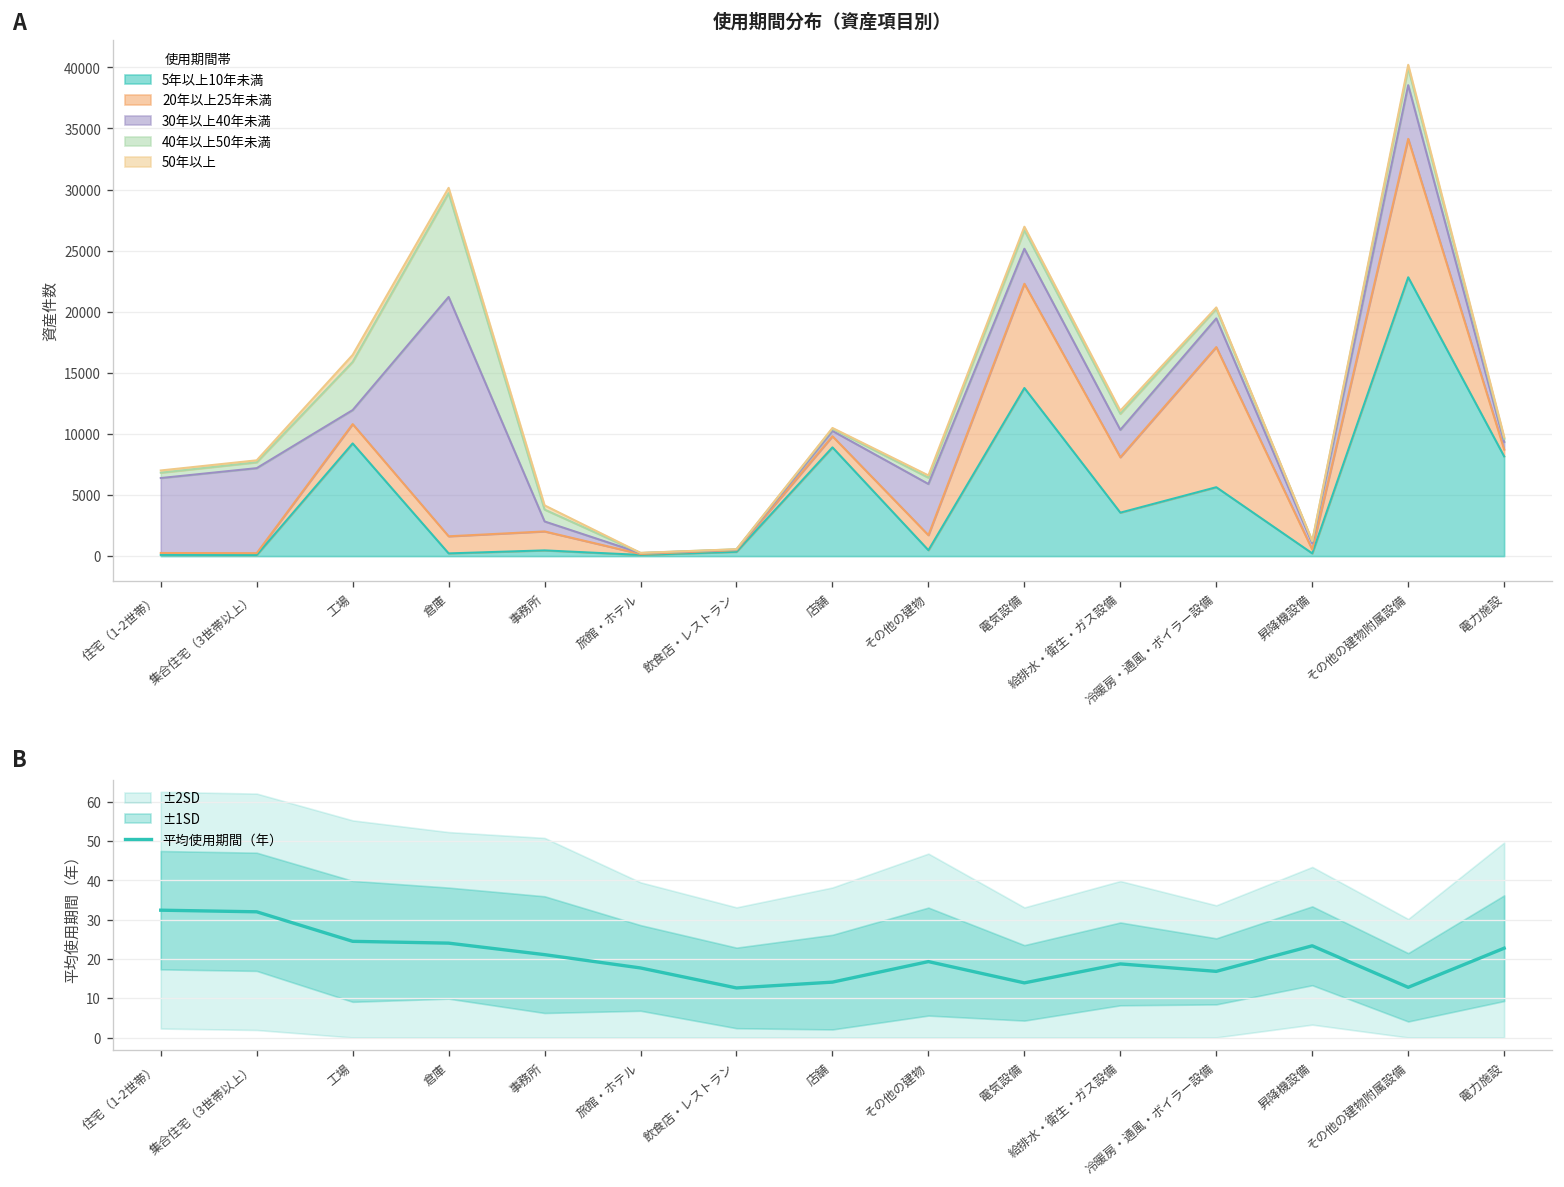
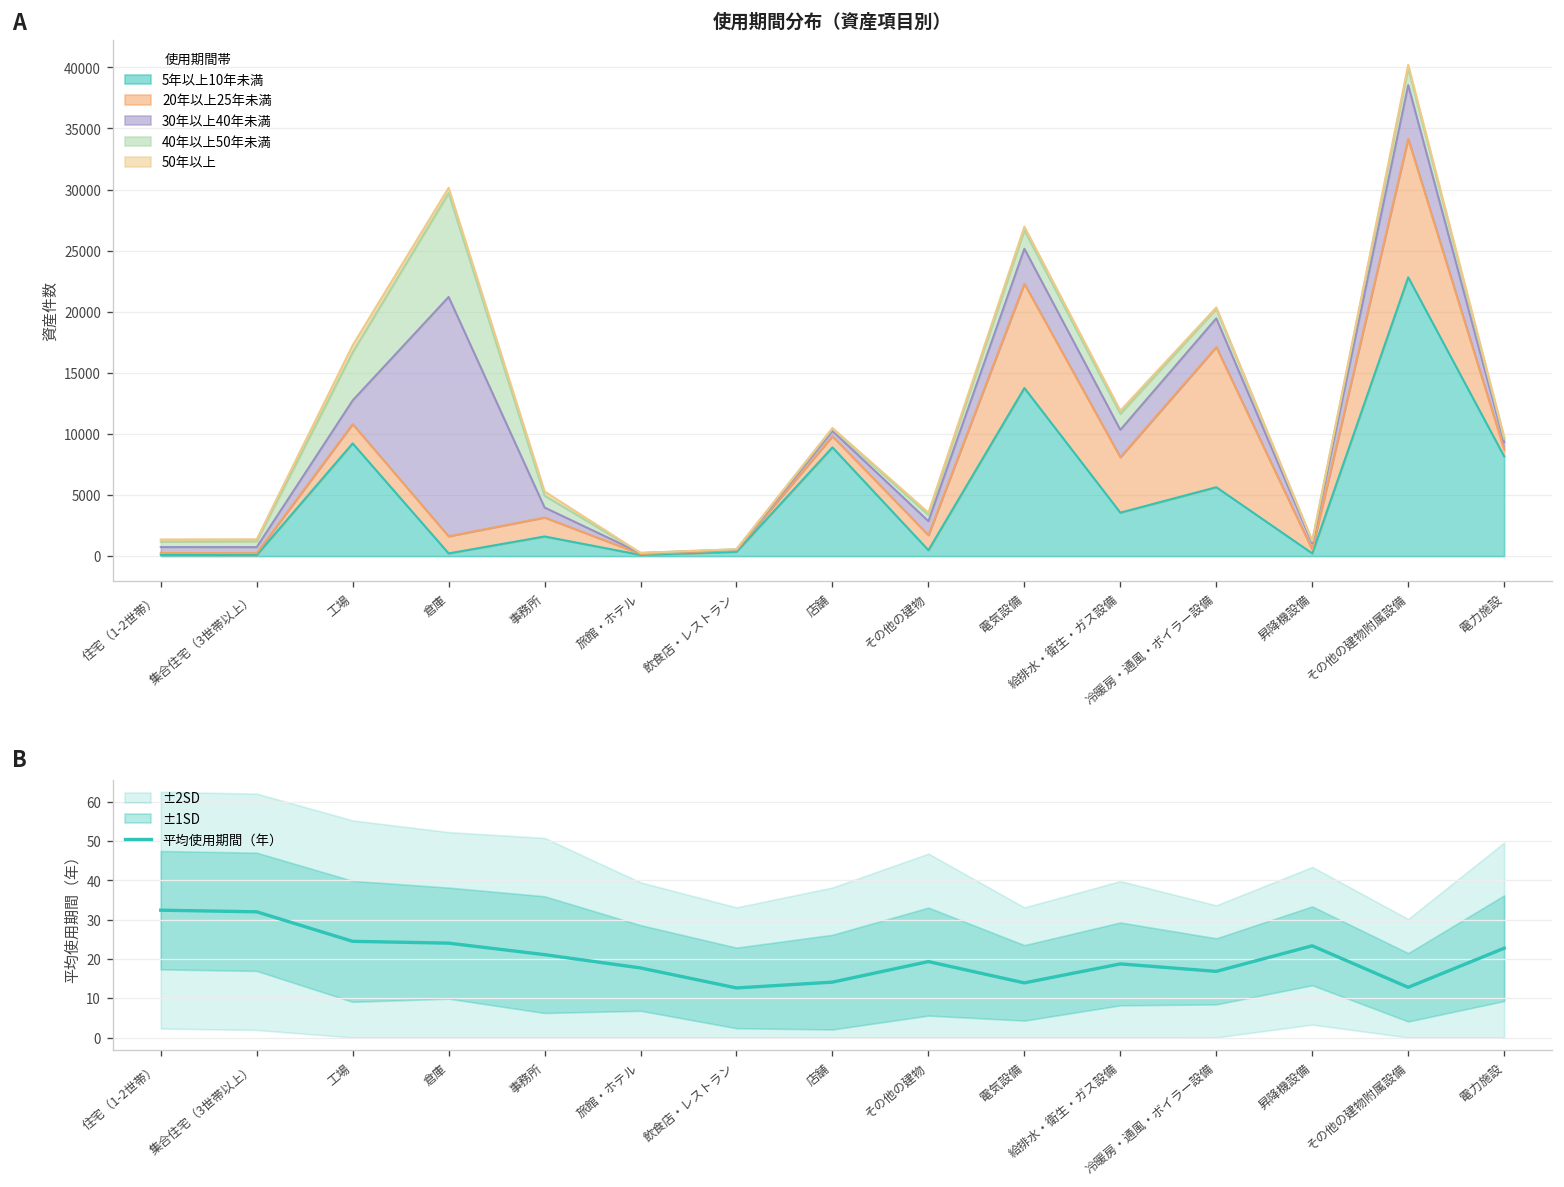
  {
    "使用期間分布（資産項目別）": {
      "5年以上10年未満": {
        "工場": 9200,
        "倉庫": 200,
-       "事務所": 500,
+       "事務所": 1600,
        "店舗": 8900,
        "その他の建物": 500,
        "電気設備": 13800,
        "給排水・衛生・ガス設備": 3600,
        "冷暖房・通風・ボイラー設備": 5600,
        "昇降機設備": 200,
        "その他の建物附属設備": 22800,
        "電力施設": 8200
      },
      "30年以上40年未満": {
-       "住宅（1-2世帯）": 6100,
-       "集合住宅（3世帯以上）": 7000,
-       "工場": 1100,
+       "住宅（1-2世帯）": 500,
+       "集合住宅（3世帯以上）": 500,
+       "工場": 1900,
        "倉庫": 19600,
        "事務所": 800,
-       "その他の建物": 4200,
+       "その他の建物": 1100,
        "電気設備": 2900,
        "給排水・衛生・ガス設備": 2200,
        "冷暖房・通風・ボイラー設備": 2300,
        "その他の建物附属設備": 4400,
        "電力施設": 600
      },
      "40年以上50年未満": {
        "工場": 3900,
        "倉庫": 8500,
        "事務所": 1000,
        "電気設備": 1500,
        "給排水・衛生・ガス設備": 1300,
        "その他の建物附属設備": 1400
      }
    }
  }
